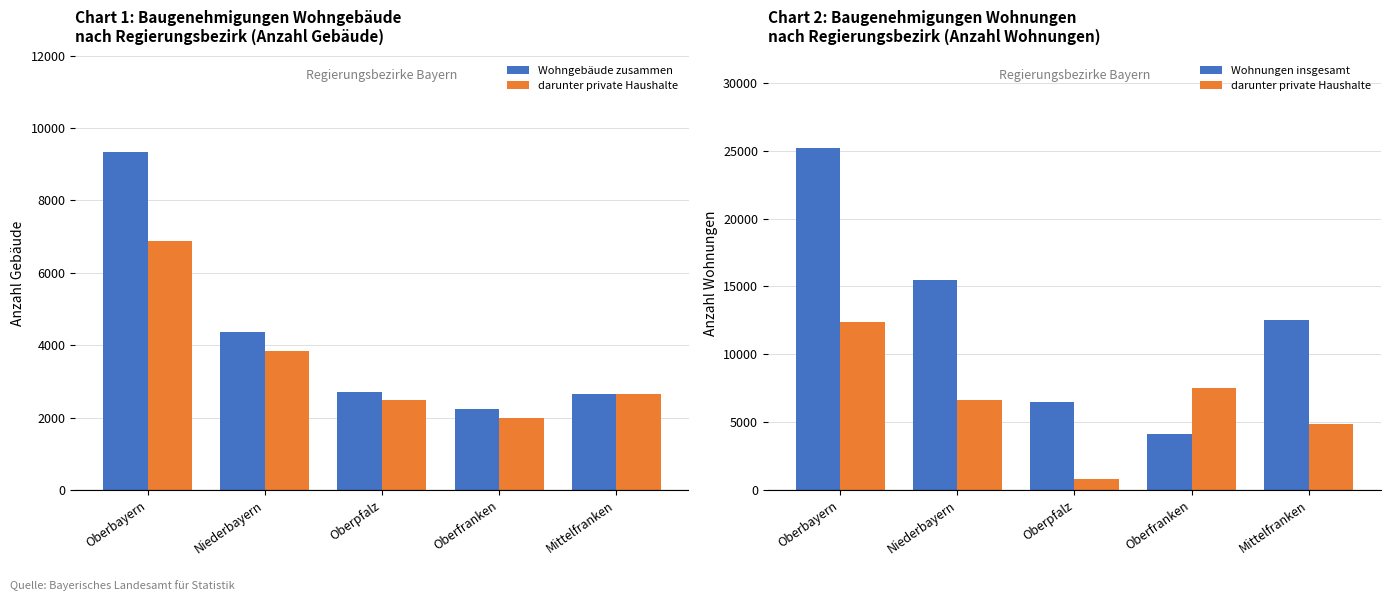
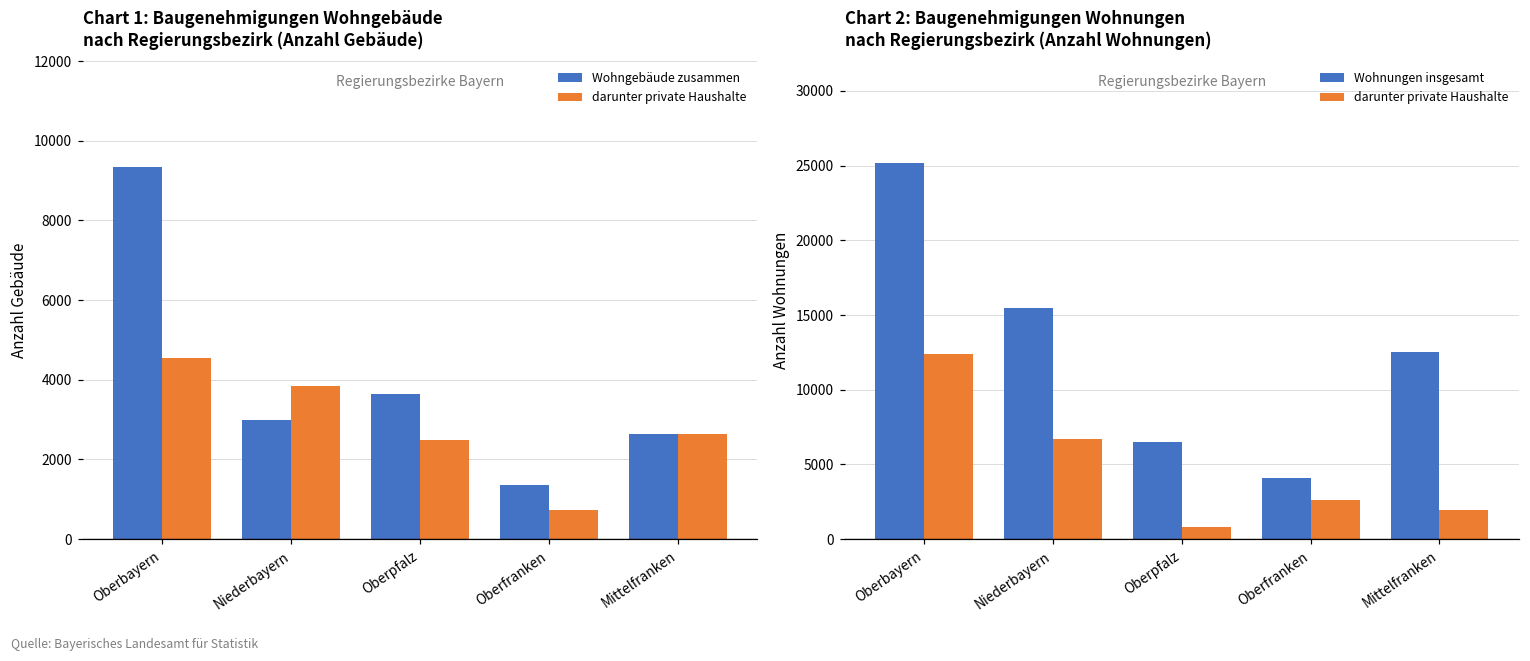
  {
    "Chart 1: Baugenehmigungen Wohngebäude nach Regierungsbezirk (Anzahl Gebäude)": {
      "Wohngebäude zusammen": {
        "Oberbayern": 9300,
-       "Niederbayern": 4400,
-       "Oberpfalz": 2700,
-       "Oberfranken": 2300,
+       "Niederbayern": 3000,
+       "Oberpfalz": 3600,
+       "Oberfranken": 1400,
        "Mittelfranken": 2600
      },
      "darunter private Haushalte": {
-       "Oberbayern": 6900,
+       "Oberbayern": 4500,
        "Niederbayern": 3800,
        "Oberpfalz": 2500,
-       "Oberfranken": 2000,
+       "Oberfranken": 700,
        "Mittelfranken": 2600
      }
    },
    "Chart 2: Baugenehmigungen Wohnungen nach Regierungsbezirk (Anzahl Wohnungen)": {
      "Wohnungen insgesamt": {
        "Oberbayern": 25200,
        "Niederbayern": 15500,
        "Oberpfalz": 6500,
        "Oberfranken": 4100,
        "Mittelfranken": 12500
      },
      "darunter private Haushalte": {
        "Oberbayern": 12400,
        "Niederbayern": 6700,
        "Oberpfalz": 800,
-       "Oberfranken": 7500,
-       "Mittelfranken": 4800
+       "Oberfranken": 2600,
+       "Mittelfranken": 1900
      }
    }
  }
